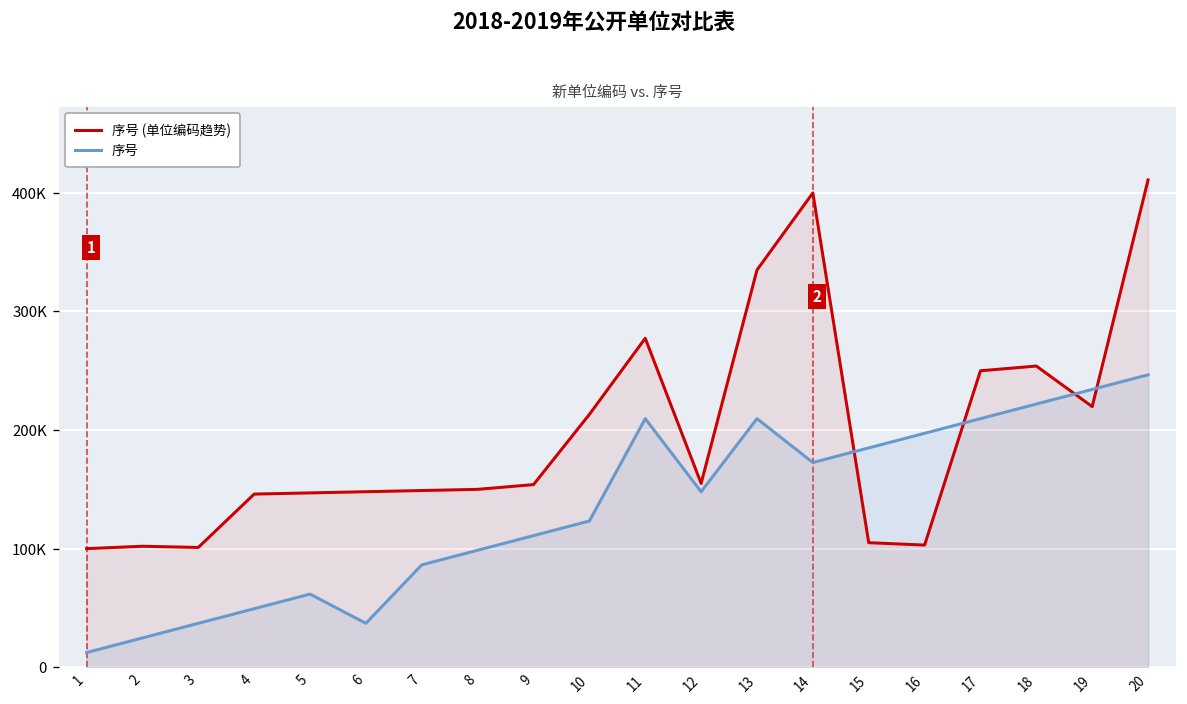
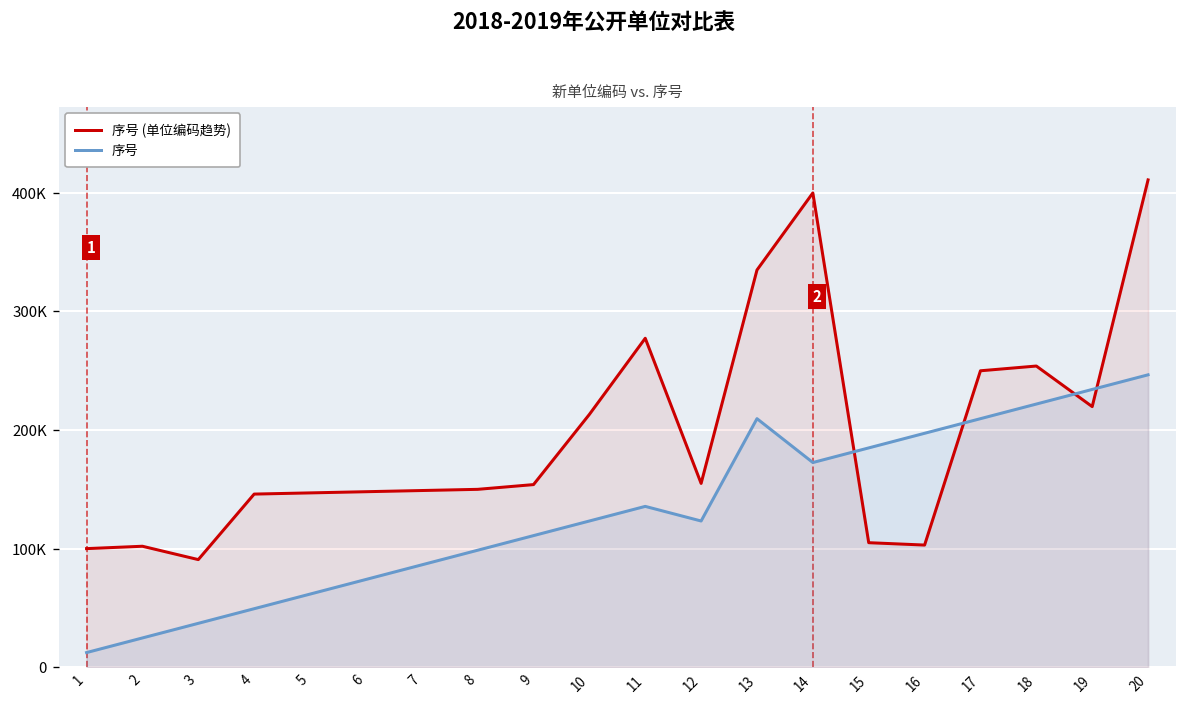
  {
    "序号 (单位编码趋势)": {
      "1": 100000,
      "2": 100000,
-     "3": 100000,
+     "3": 90000,
      "4": 150000,
      "5": 150000,
      "6": 150000,
      "7": 150000,
      "8": 150000,
      "9": 150000,
      "10": 210000,
      "11": 280000,
      "12": 160000,
      "13": 340000,
      "14": 400000,
      "15": 110000,
      "16": 100000,
      "17": 250000,
      "18": 250000,
      "19": 220000,
      "20": 410000
    },
    "序号": {
      "1": 10000,
      "2": 20000,
      "3": 40000,
      "4": 50000,
      "5": 60000,
-     "6": 40000,
+     "6": 70000,
      "7": 90000,
      "8": 100000,
      "9": 110000,
      "10": 120000,
-     "11": 210000,
-     "12": 150000,
+     "11": 140000,
+     "12": 120000,
      "13": 210000,
      "14": 170000,
      "15": 180000,
      "16": 200000,
      "17": 210000,
      "18": 220000,
      "19": 230000,
      "20": 250000
    }
  }
